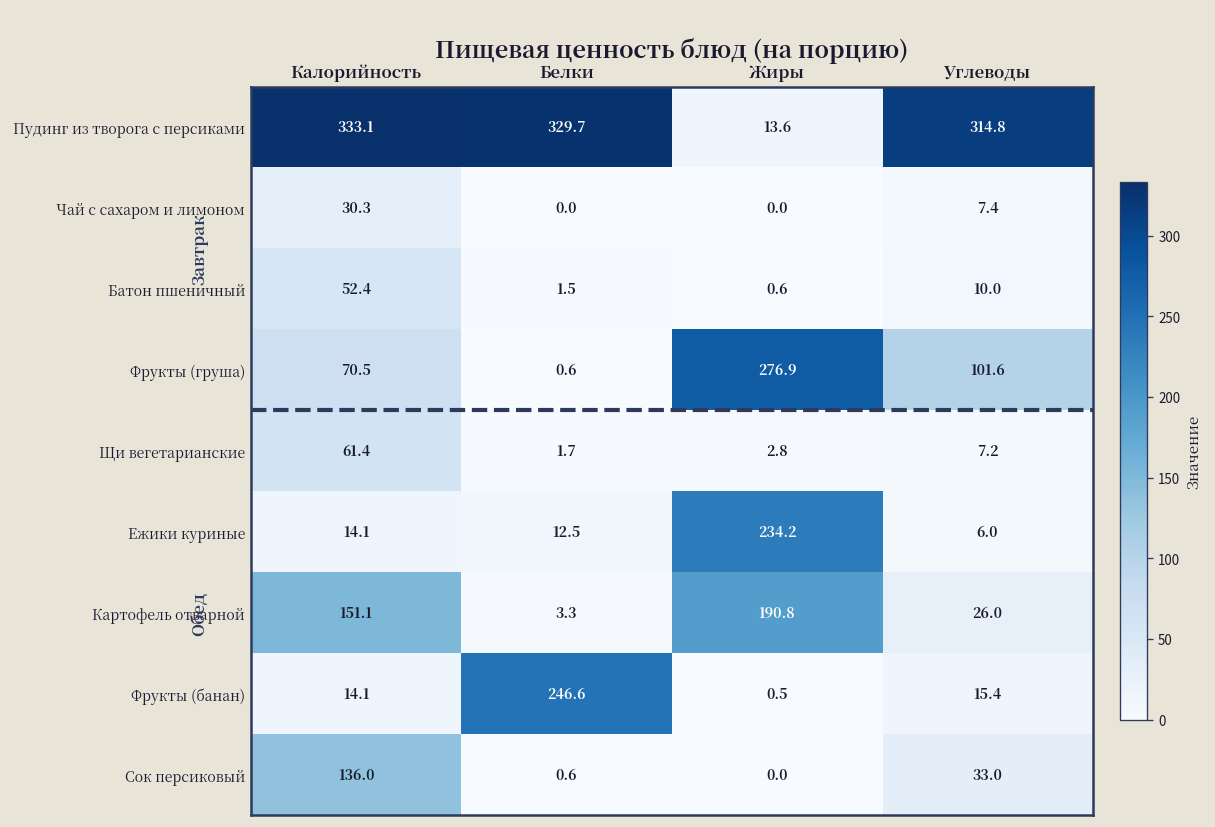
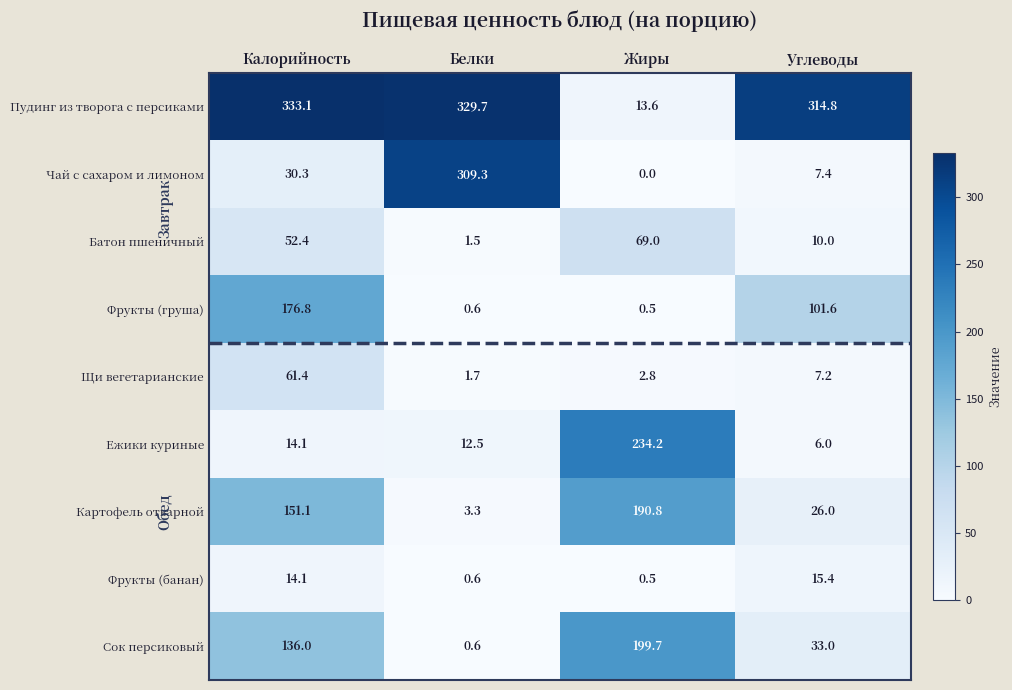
  {
    "Пудинг из творога с персиками": {
      "Калорийность": 333.1,
      "Белки": 329.7,
      "Жиры": 13.6,
      "Углеводы": 314.8
    },
    "Чай с сахаром и лимоном": {
      "Калорийность": 30.3,
-     "Белки": 0.0,
+     "Белки": 309.3,
      "Жиры": 0.0,
      "Углеводы": 7.4
    },
    "Батон пшеничный": {
      "Калорийность": 52.4,
      "Белки": 1.5,
-     "Жиры": 0.6,
+     "Жиры": 69.0,
      "Углеводы": 10.0
    },
    "Фрукты (груша)": {
-     "Калорийность": 70.5,
+     "Калорийность": 176.8,
      "Белки": 0.6,
-     "Жиры": 276.9,
+     "Жиры": 0.5,
      "Углеводы": 101.6
    },
    "Щи вегетарианские": {
      "Калорийность": 61.4,
      "Белки": 1.7,
      "Жиры": 2.8,
      "Углеводы": 7.2
    },
    "Ежики куриные": {
      "Калорийность": 14.1,
      "Белки": 12.5,
      "Жиры": 234.2,
      "Углеводы": 6.0
    },
    "Картофель отварной": {
      "Калорийность": 151.1,
      "Белки": 3.3,
      "Жиры": 190.8,
      "Углеводы": 26.0
    },
    "Фрукты (банан)": {
      "Калорийность": 14.1,
-     "Белки": 246.6,
+     "Белки": 0.6,
      "Жиры": 0.5,
      "Углеводы": 15.4
    },
    "Сок персиковый": {
      "Калорийность": 136.0,
      "Белки": 0.6,
-     "Жиры": 0.0,
+     "Жиры": 199.7,
      "Углеводы": 33.0
    }
  }
